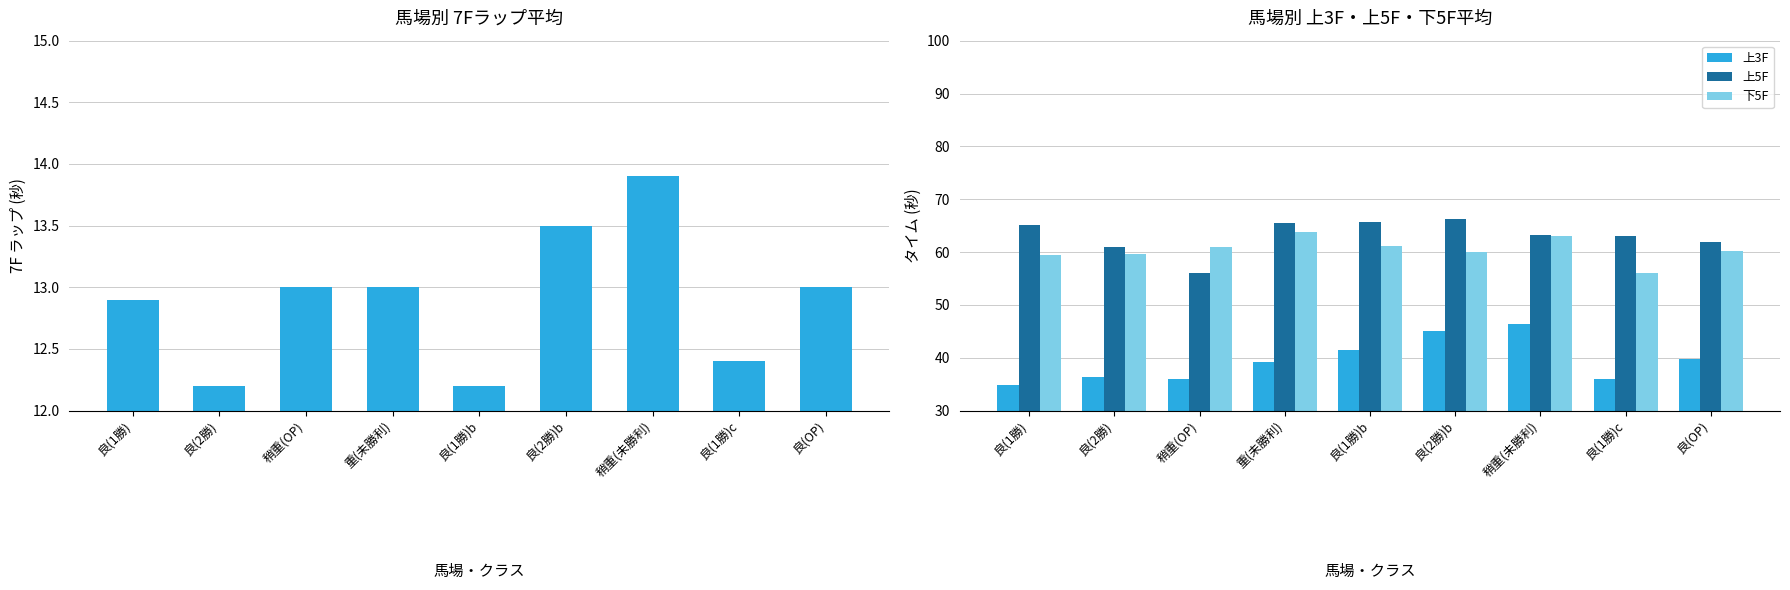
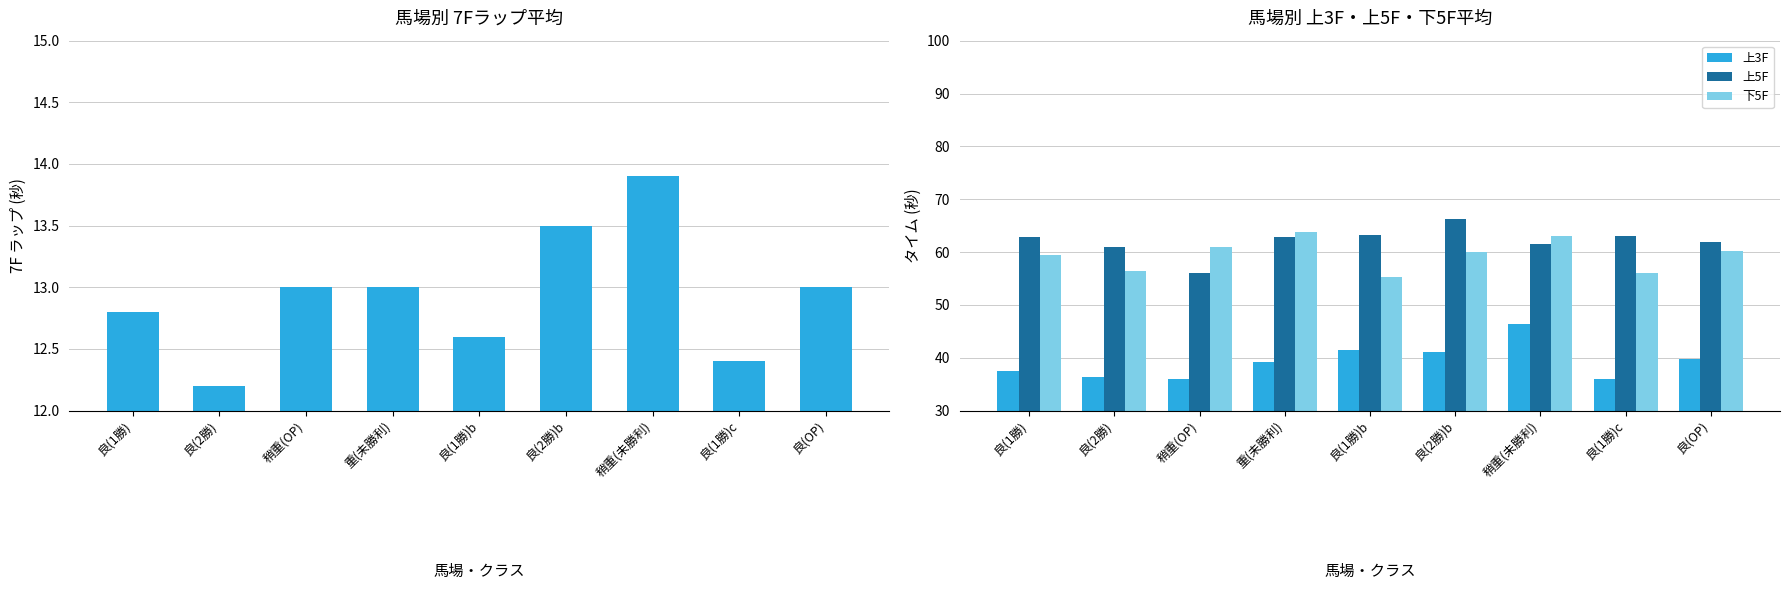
  {
    "馬場別 7Fラップ平均": {
-     "良(1勝)": 12.9,
+     "良(1勝)": 12.8,
      "良(2勝)": 12.2,
      "稍重(OP)": 13.0,
      "重(未勝利)": 13.0,
-     "良(1勝)b": 12.2,
+     "良(1勝)b": 12.6,
      "良(2勝)b": 13.5,
      "稍重(未勝利)": 13.9,
      "良(1勝)c": 12.4,
      "良(OP)": 13.0
    },
    "馬場別 上3F・上5F・下5F平均": {
      "上3F": {
-       "良(1勝)": 35,
+       "良(1勝)": 38,
        "良(2勝)": 36,
        "稍重(OP)": 36,
        "重(未勝利)": 39,
        "良(1勝)b": 42,
-       "良(2勝)b": 45,
+       "良(2勝)b": 41,
        "稍重(未勝利)": 46,
        "良(1勝)c": 36,
        "良(OP)": 40
      },
      "上5F": {
-       "良(1勝)": 65,
+       "良(1勝)": 63,
        "良(2勝)": 61,
        "稍重(OP)": 56,
-       "重(未勝利)": 65,
-       "良(1勝)b": 66,
+       "重(未勝利)": 63,
+       "良(1勝)b": 63,
        "良(2勝)b": 66,
-       "稍重(未勝利)": 63,
+       "稍重(未勝利)": 62,
        "良(1勝)c": 63,
        "良(OP)": 62
      },
      "下5F": {
        "良(1勝)": 60,
-       "良(2勝)": 60,
+       "良(2勝)": 57,
        "稍重(OP)": 61,
        "重(未勝利)": 64,
-       "良(1勝)b": 61,
+       "良(1勝)b": 55,
        "良(2勝)b": 60,
        "稍重(未勝利)": 63,
        "良(1勝)c": 56,
        "良(OP)": 60
      }
    }
  }
